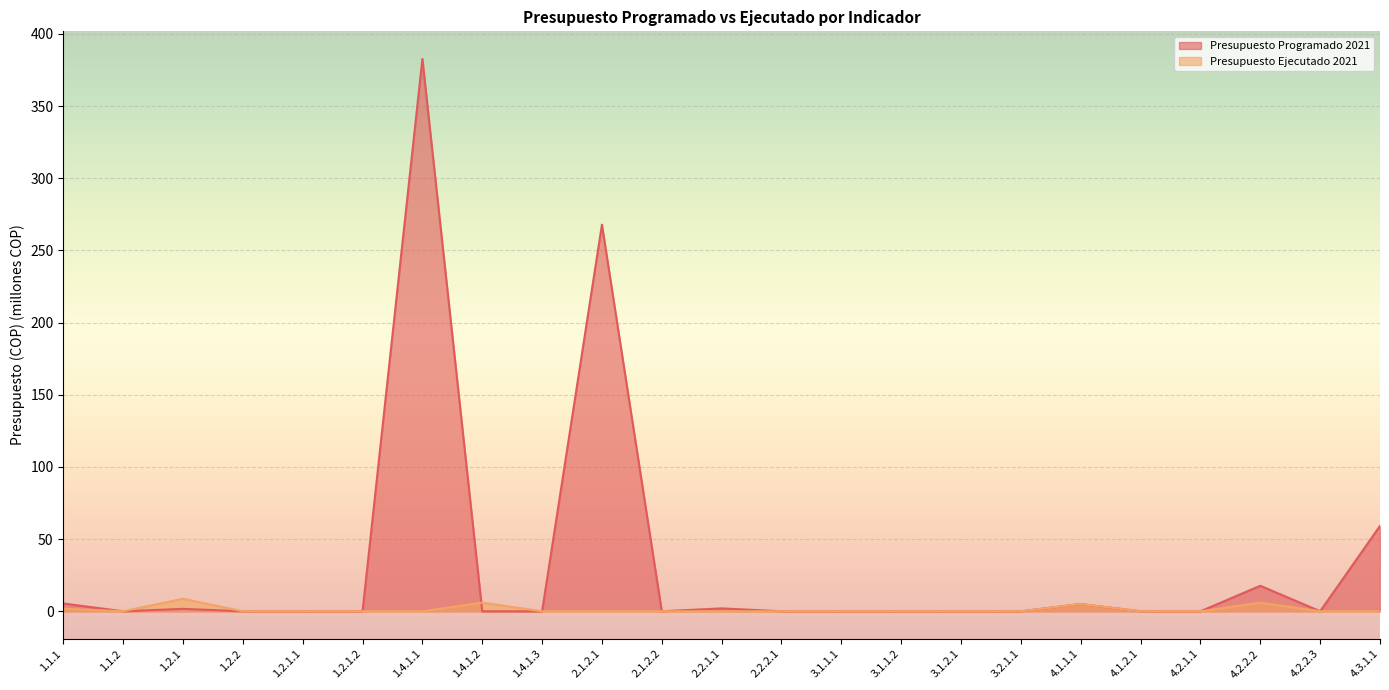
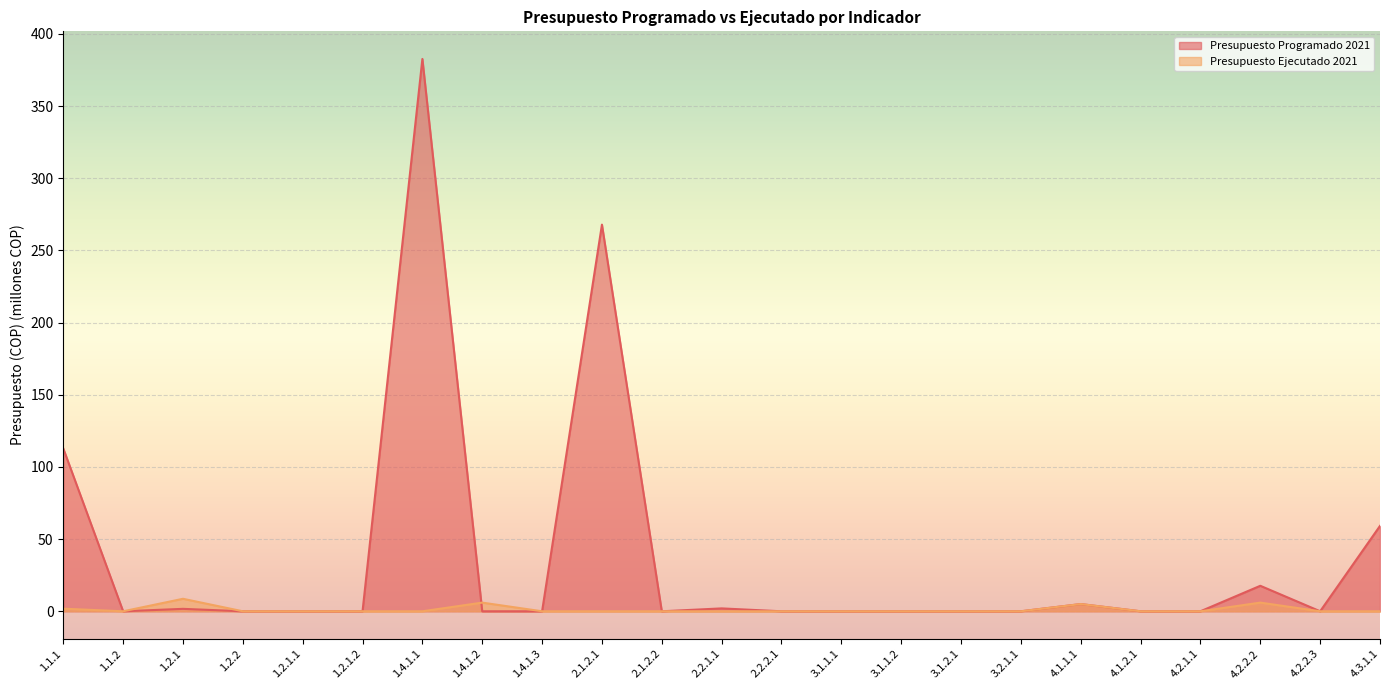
  {
    "Presupuesto Programado 2021": {
-     "1.1.1": 5,
+     "1.1.1": 113,
      "1.2.1": 2,
      "1.4.1.1": 383,
      "1.4.1.2": 0,
      "2.1.2.1": 268,
      "2.2.1.1": 2,
      "4.2.2.2": 18,
      "4.3.1.1": 59
    },
    "Presupuesto Ejecutado 2021": {
      "1.1.1": 2,
      "1.2.1": 9,
      "1.4.1.1": 0,
      "1.4.1.2": 6,
      "2.1.2.1": 0,
      "2.2.1.1": 0,
      "4.2.2.2": 6,
      "4.3.1.1": 0
    }
  }
